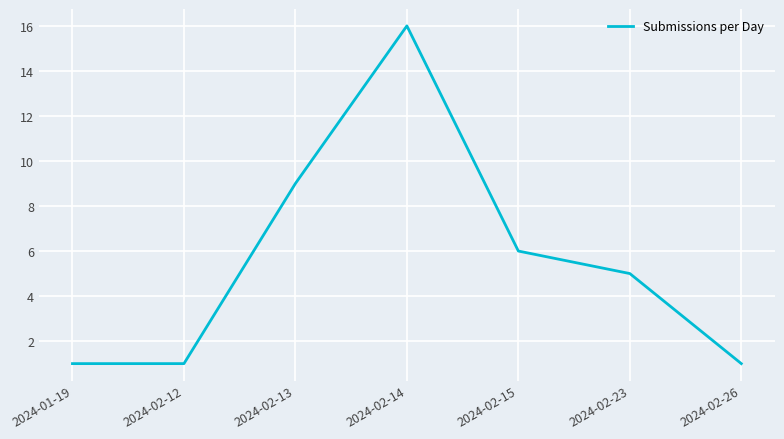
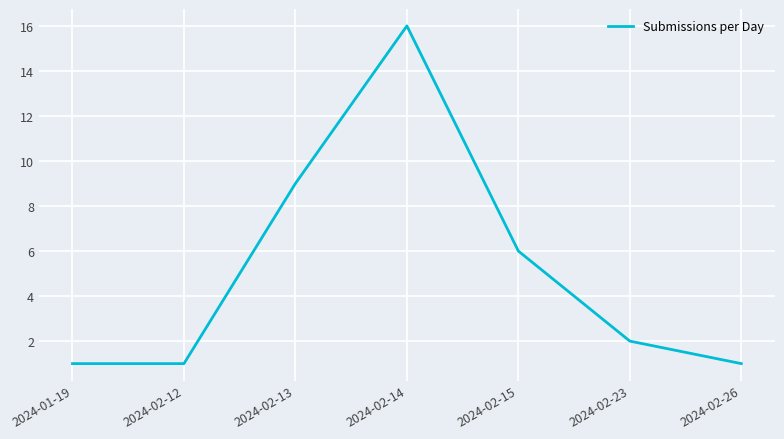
  {
    "2024-01-19": 1,
    "2024-02-12": 1,
    "2024-02-13": 9,
    "2024-02-14": 16,
    "2024-02-15": 6,
-   "2024-02-23": 5,
+   "2024-02-23": 2,
    "2024-02-26": 1
  }
